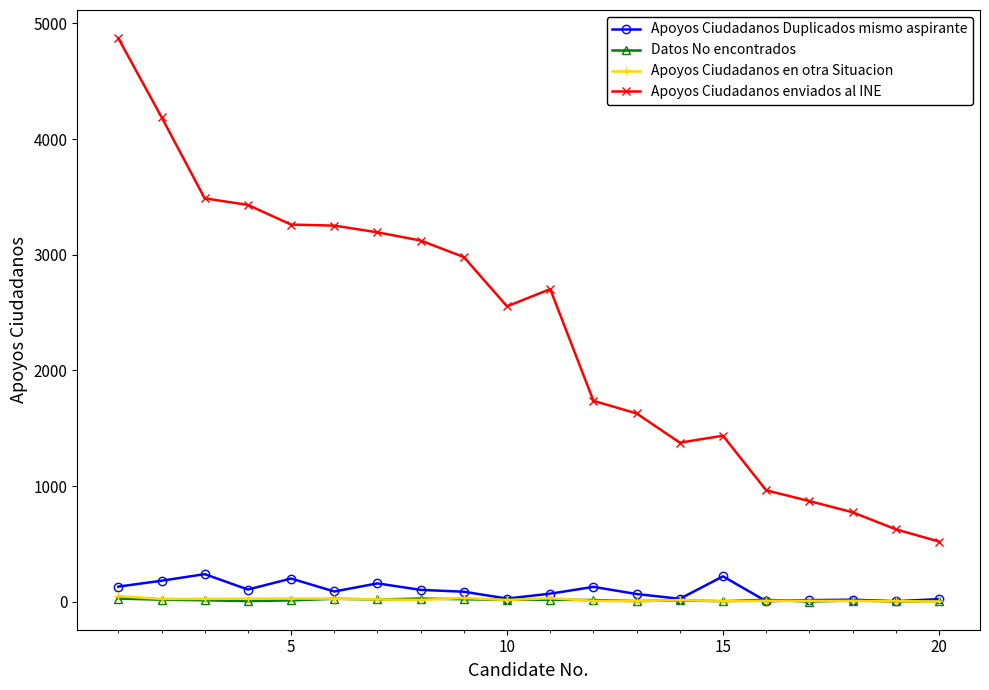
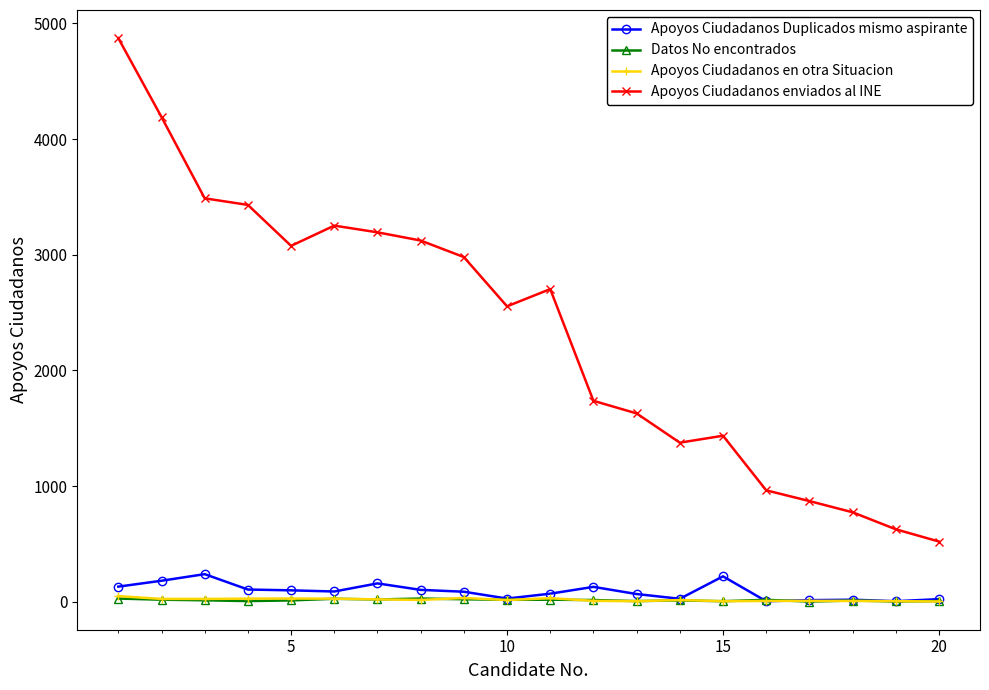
  {
    "Apoyos Ciudadanos Duplicados mismo aspirante": {
-     "5": 200,
+     "5": 100,
      "15": 220
    },
    "Apoyos Ciudadanos enviados al INE": {
-     "5": 3260,
+     "5": 3080,
      "10": 2550,
      "15": 1440,
      "20": 520
    }
  }
